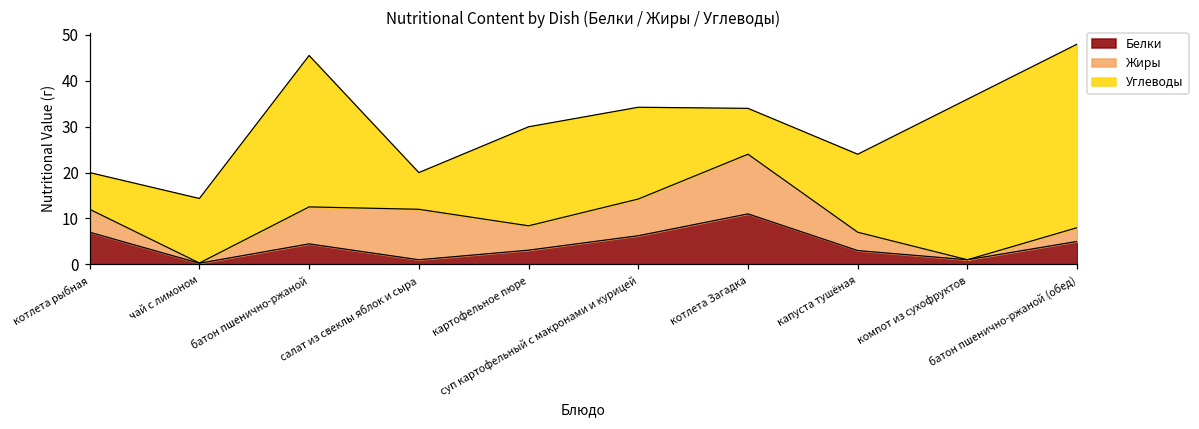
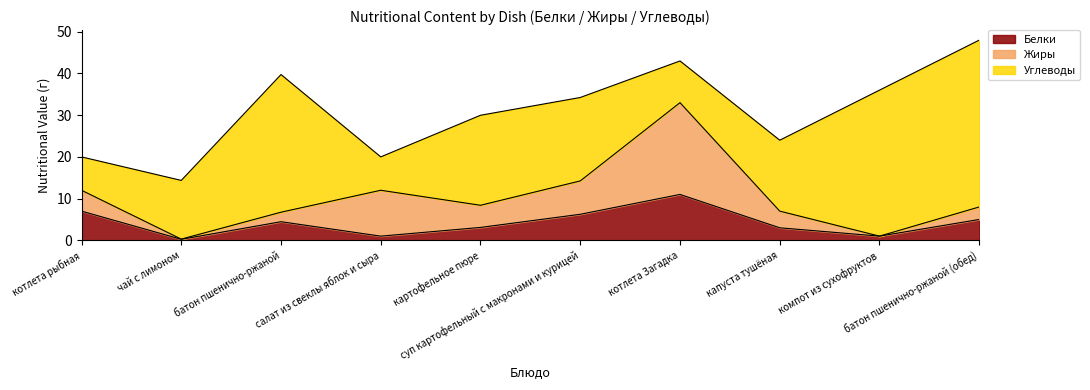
  {
    "Белки": {
      "котлета рыбная": 7,
      "батон пшенично-ржаной": 4,
      "салат из свеклы яблок и сыра": 1,
      "картофельное пюре": 3,
      "суп картофельный с макронами и курицей": 6,
      "котлета Загадка": 11,
      "капуста тушёная": 3,
      "батон пшенично-ржаной (обед)": 5
    },
    "Жиры": {
      "котлета рыбная": 5,
-     "батон пшенично-ржаной": 8,
+     "батон пшенично-ржаной": 2,
      "салат из свеклы яблок и сыра": 11,
      "картофельное пюре": 5,
      "суп картофельный с макронами и курицей": 8,
-     "котлета Загадка": 13,
+     "котлета Загадка": 22,
      "капуста тушёная": 4,
      "батон пшенично-ржаной (обед)": 3
    },
    "Углеводы": {
      "котлета рыбная": 8,
      "чай с лимоном": 14,
      "батон пшенично-ржаной": 33,
      "салат из свеклы яблок и сыра": 8,
      "картофельное пюре": 22,
      "суп картофельный с макронами и курицей": 20,
      "котлета Загадка": 10,
      "капуста тушёная": 17,
      "компот из сухофруктов": 35,
      "батон пшенично-ржаной (обед)": 40
    }
  }
